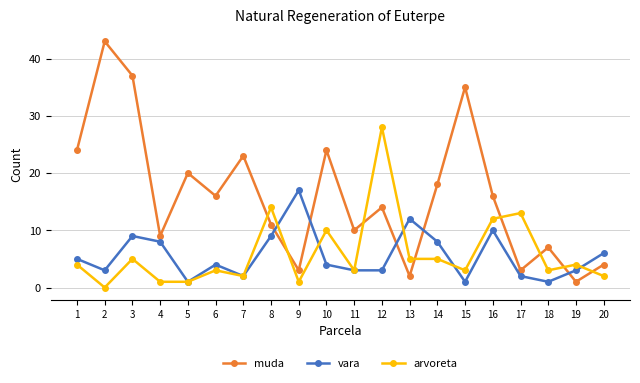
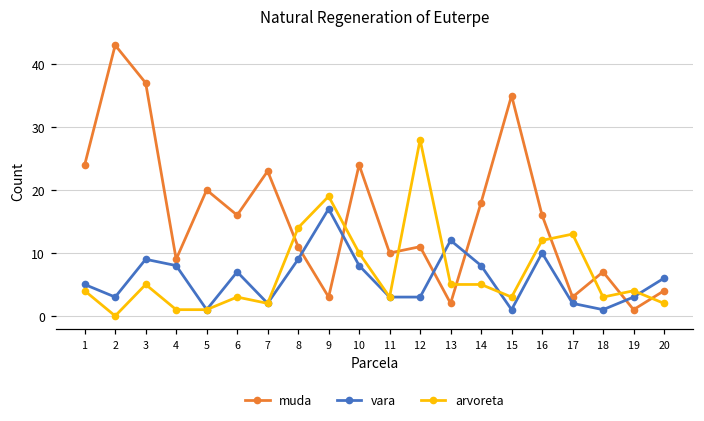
  {
    "muda": {
      "1": 24,
      "2": 43,
      "3": 37,
      "4": 9,
      "5": 20,
      "6": 16,
      "7": 23,
      "8": 11,
      "9": 3,
      "10": 24,
      "11": 10,
-     "12": 14,
+     "12": 11,
      "13": 2,
      "14": 18,
      "15": 35,
      "16": 16,
      "17": 3,
      "18": 7,
      "19": 1,
      "20": 4
    },
    "vara": {
      "1": 5,
      "2": 3,
      "3": 9,
      "4": 8,
-     "6": 4,
+     "6": 7,
      "8": 9,
      "9": 17,
-     "10": 4,
+     "10": 8,
      "12": 3,
      "13": 12,
      "14": 8,
      "15": 1,
      "16": 10,
      "17": 2,
      "18": 1,
      "19": 3,
      "20": 6
    },
    "arvoreta": {
      "1": 4,
      "2": 0,
      "3": 5,
      "4": 1,
      "6": 3,
      "8": 14,
-     "9": 1,
+     "9": 19,
      "10": 10,
      "12": 28,
      "13": 5,
      "14": 5,
      "15": 3,
      "16": 12,
      "17": 13,
      "18": 3,
      "19": 4,
      "20": 2
    }
  }
